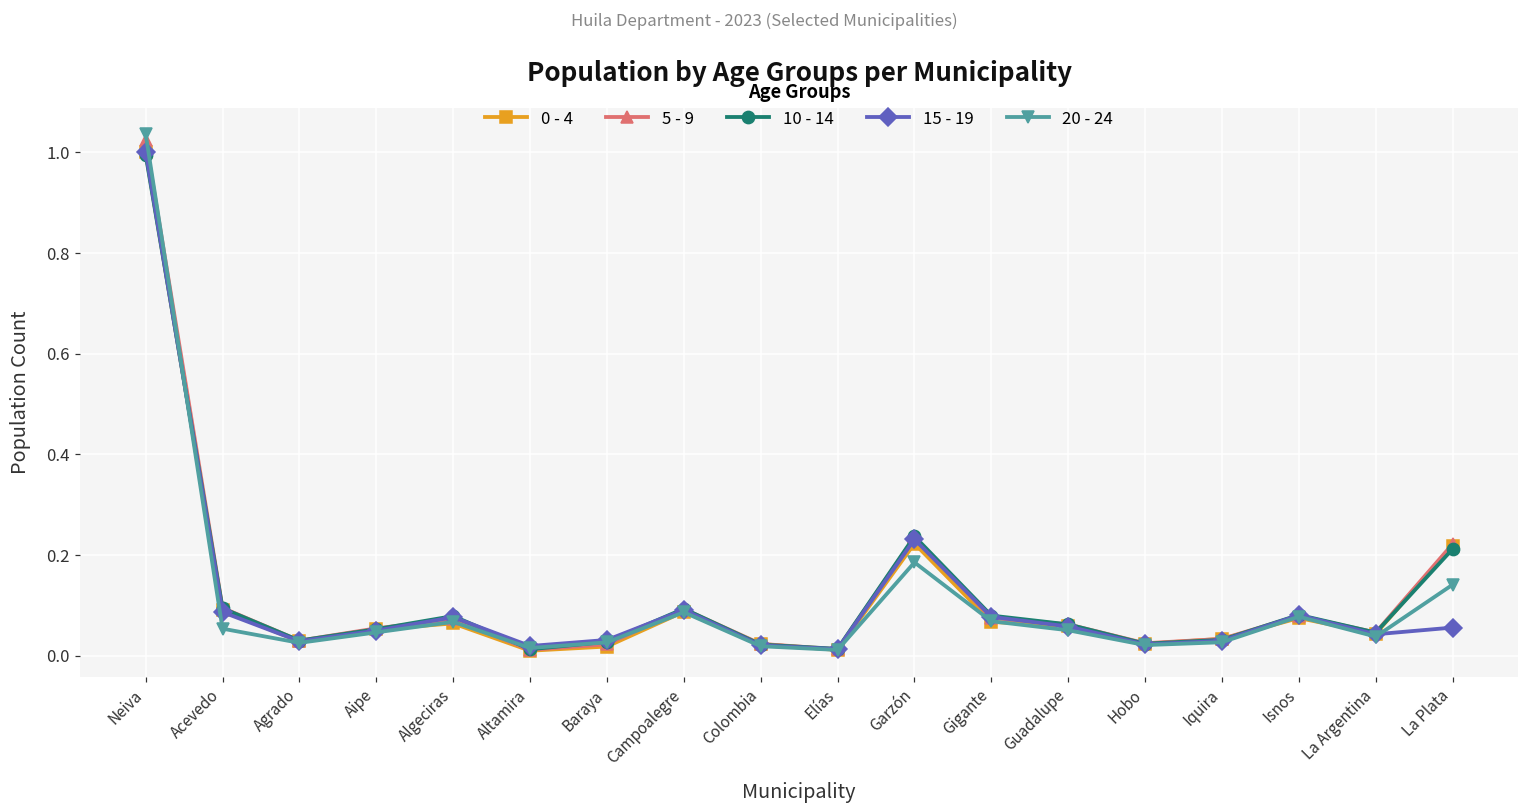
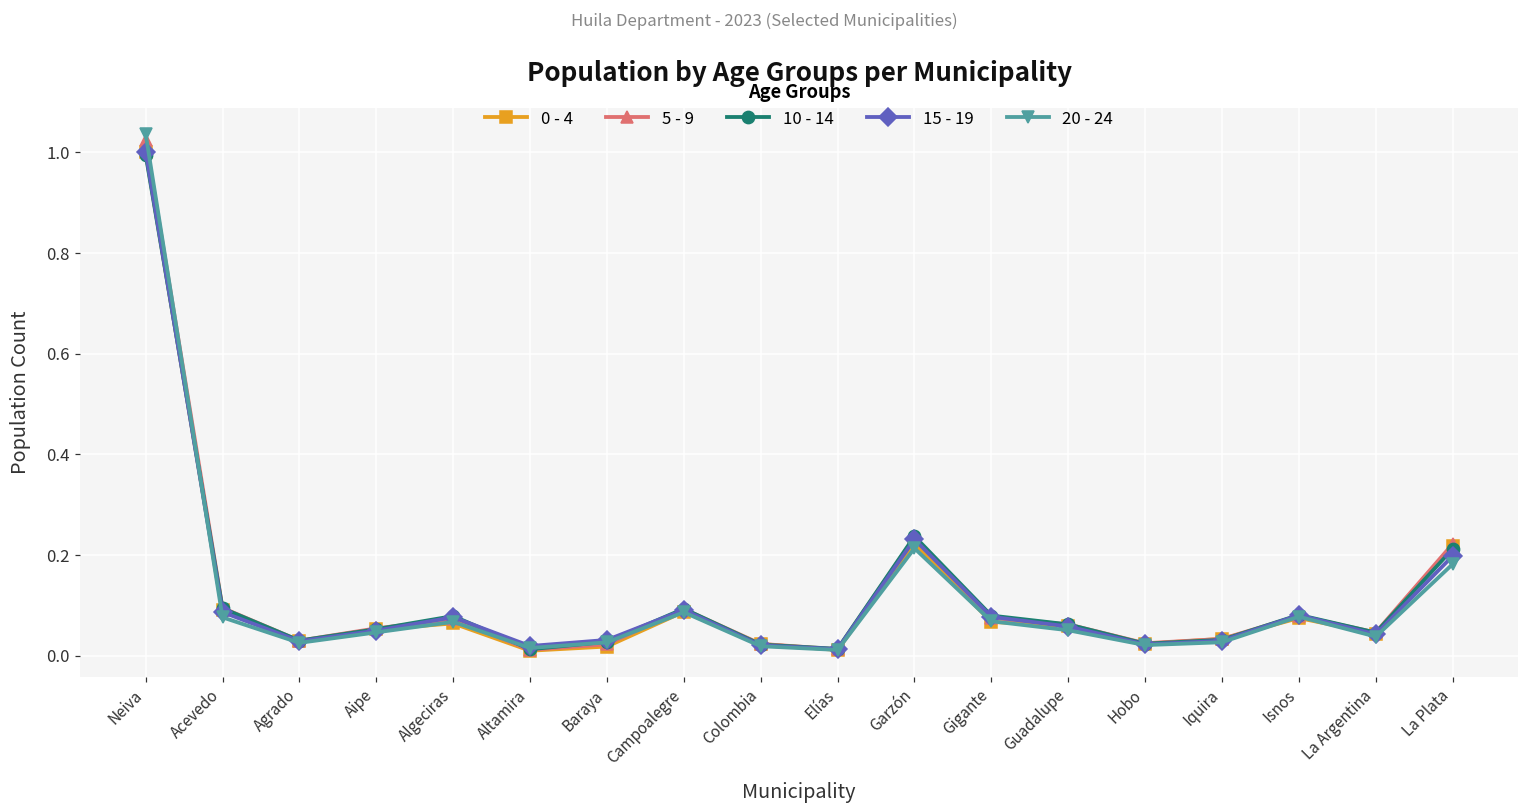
  {
    "0 - 4": {
      "Garzón": 0.22
    },
    "5 - 9": {
      "Neiva": 1.02
    },
    "10 - 14": {
      "La Plata": 0.21
    },
    "15 - 19": {
-     "La Plata": 0.06
+     "La Plata": 0.20
    },
    "20 - 24": {
      "Neiva": 1.04,
-     "Acevedo": 0.05,
-     "Garzón": 0.19,
+     "Acevedo": 0.08,
+     "Garzón": 0.21,
      "Guadalupe": 0.05,
-     "La Plata": 0.14
+     "La Plata": 0.18
    }
  }
